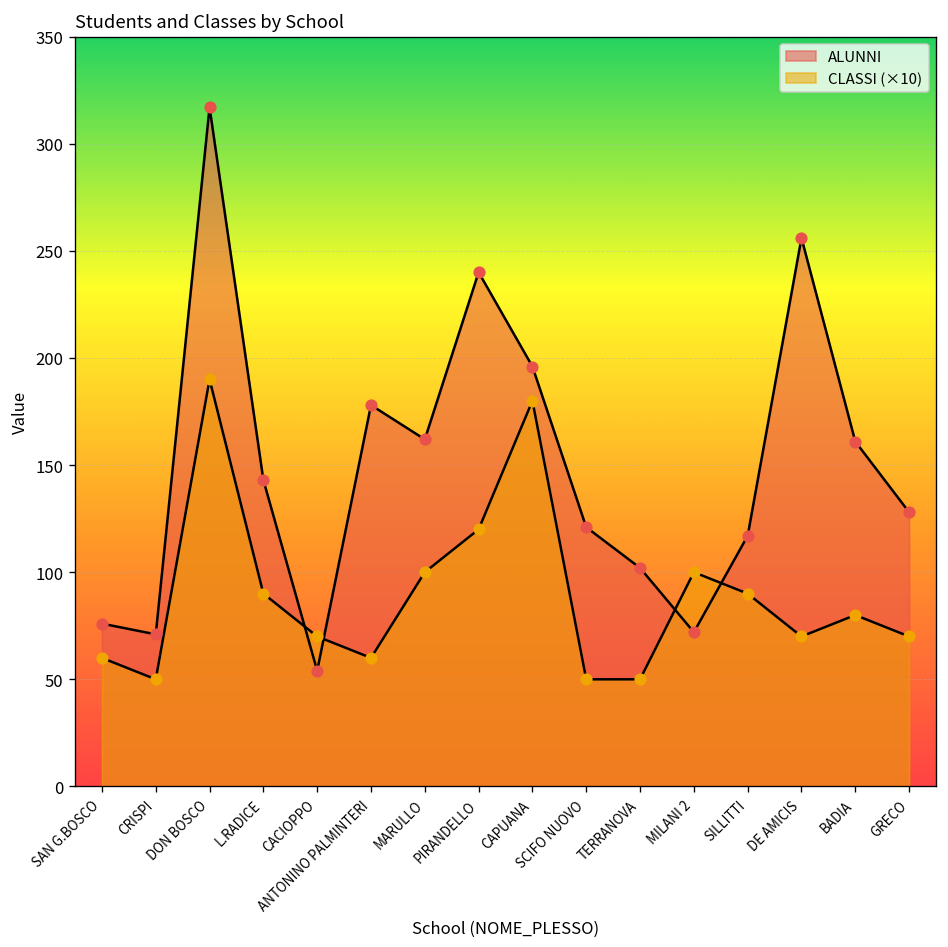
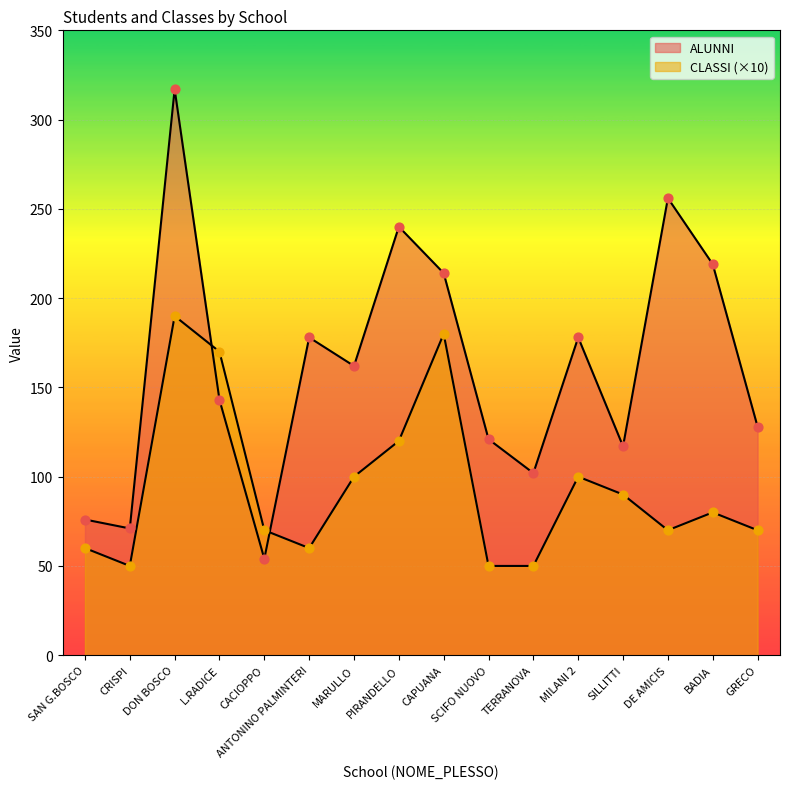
  {
    "ALUNNI": {
      "SAN G.BOSCO": 76,
      "CRISPI": 71,
      "DON BOSCO": 317,
      "L.RADICE": 143,
      "CACIOPPO": 54,
      "ANTONINO PALMINTERI": 178,
      "MARULLO": 162,
      "PIRANDELLO": 240,
-     "CAPUANA": 196,
+     "CAPUANA": 214,
      "SCIFO NUOVO": 121,
      "TERRANOVA": 102,
-     "MILANI 2": 72,
+     "MILANI 2": 178,
      "SILLITTI": 117,
      "DE AMICIS": 256,
-     "BADIA": 161,
+     "BADIA": 219,
      "GRECO": 128
    },
    "CLASSI (×10)": {
      "SAN G.BOSCO": 60,
      "CRISPI": 50,
      "DON BOSCO": 190,
-     "L.RADICE": 90,
+     "L.RADICE": 170,
      "CACIOPPO": 70,
      "ANTONINO PALMINTERI": 60,
      "MARULLO": 100,
      "PIRANDELLO": 120,
      "CAPUANA": 180,
      "SCIFO NUOVO": 50,
      "TERRANOVA": 50,
      "MILANI 2": 100,
      "SILLITTI": 90,
      "DE AMICIS": 70,
      "BADIA": 80,
      "GRECO": 70
    }
  }
